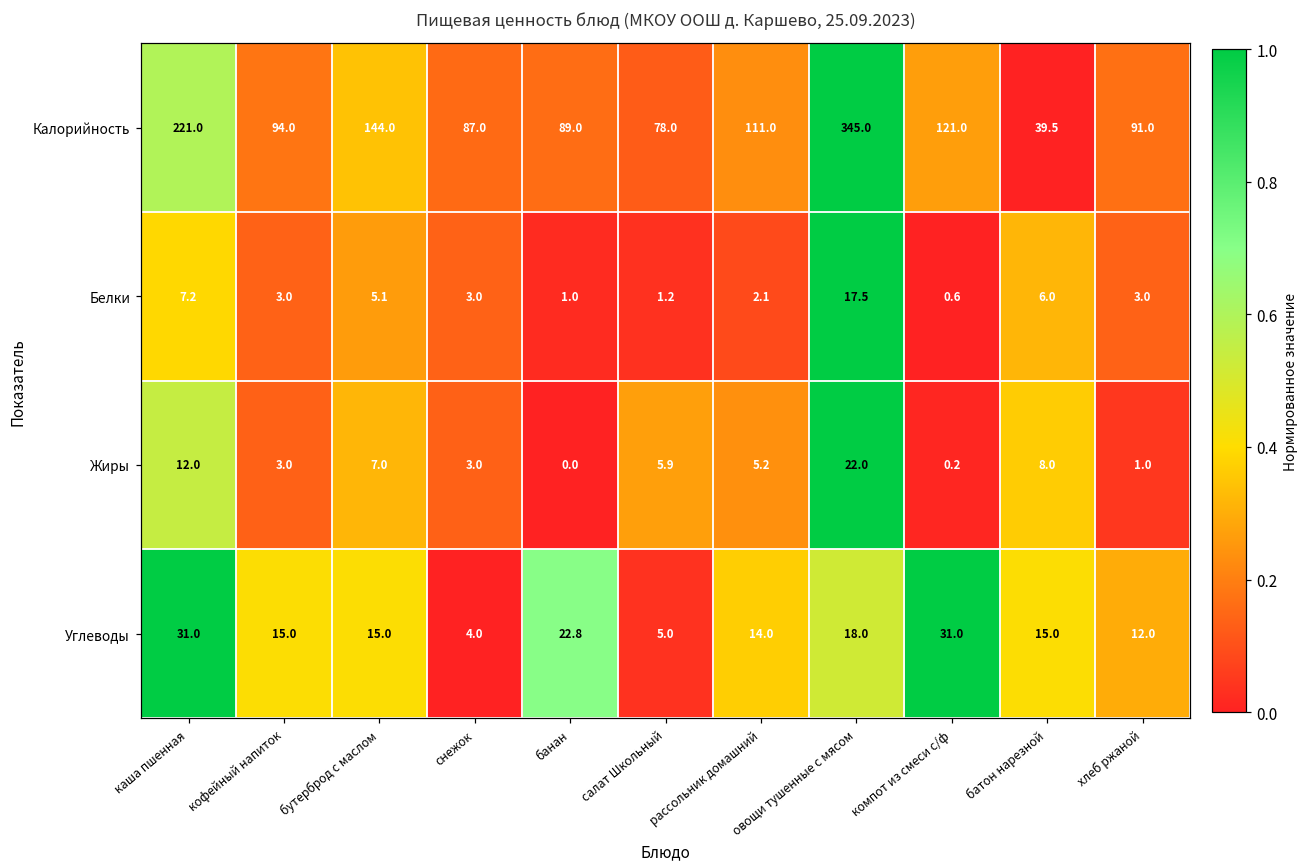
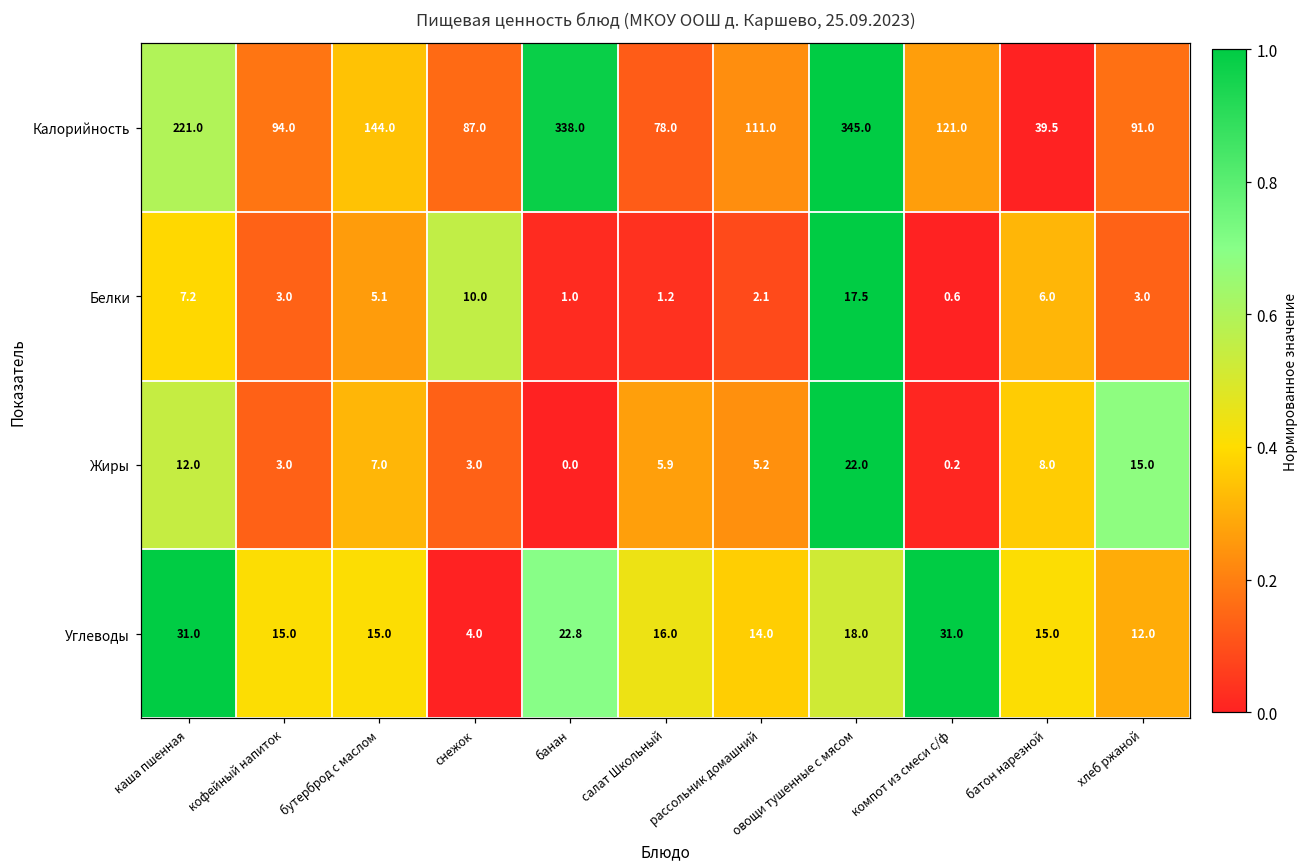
  {
    "Калорийность": {
      "каша пшенная": 221.0,
      "кофейный напиток": 94.0,
      "бутерброд с маслом": 144.0,
      "снежок": 87.0,
-     "банан": 89.0,
+     "банан": 338.0,
      "салат Школьный": 78.0,
      "рассольник домашний": 111.0,
      "овощи тушенные с мясом": 345.0,
      "компот из смеси с/ф": 121.0,
      "батон нарезной": 39.5,
      "хлеб ржаной": 91.0
    },
    "Белки": {
      "каша пшенная": 7.2,
      "кофейный напиток": 3.0,
      "бутерброд с маслом": 5.1,
-     "снежок": 3.0,
+     "снежок": 10.0,
      "банан": 1.0,
      "салат Школьный": 1.2,
      "рассольник домашний": 2.1,
      "овощи тушенные с мясом": 17.5,
      "компот из смеси с/ф": 0.6,
      "батон нарезной": 6.0,
      "хлеб ржаной": 3.0
    },
    "Жиры": {
      "каша пшенная": 12.0,
      "кофейный напиток": 3.0,
      "бутерброд с маслом": 7.0,
      "снежок": 3.0,
      "банан": 0.0,
      "салат Школьный": 5.9,
      "рассольник домашний": 5.2,
      "овощи тушенные с мясом": 22.0,
      "компот из смеси с/ф": 0.2,
      "батон нарезной": 8.0,
-     "хлеб ржаной": 1.0
+     "хлеб ржаной": 15.0
    },
    "Углеводы": {
      "каша пшенная": 31.0,
      "кофейный напиток": 15.0,
      "бутерброд с маслом": 15.0,
      "снежок": 4.0,
      "банан": 22.8,
-     "салат Школьный": 5.0,
+     "салат Школьный": 16.0,
      "рассольник домашний": 14.0,
      "овощи тушенные с мясом": 18.0,
      "компот из смеси с/ф": 31.0,
      "батон нарезной": 15.0,
      "хлеб ржаной": 12.0
    }
  }
